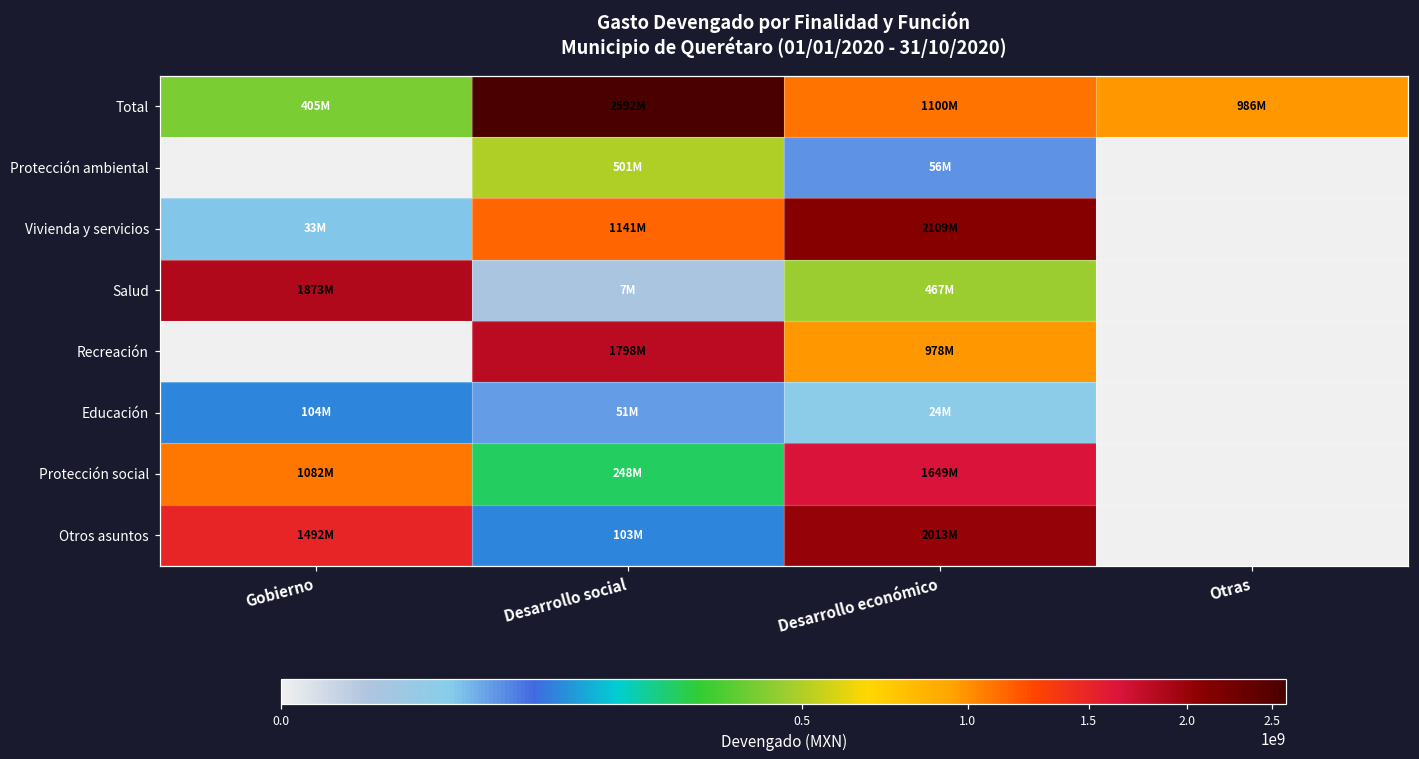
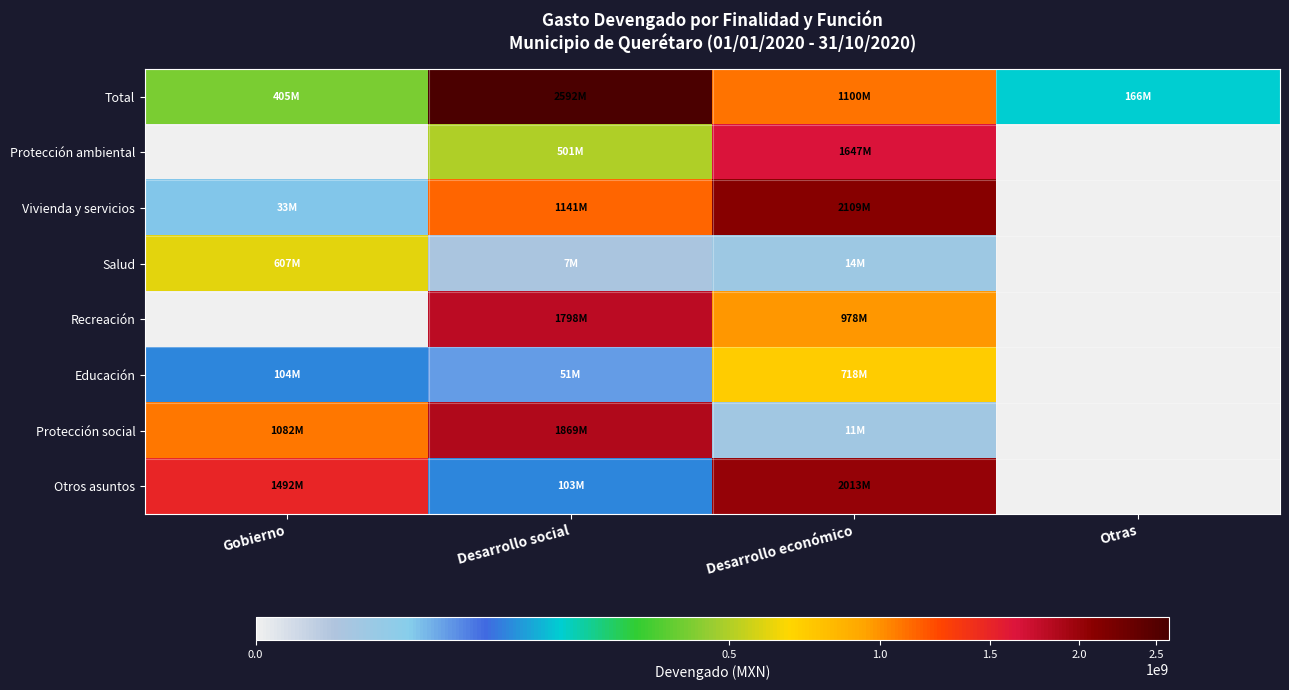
  {
    "Total": {
      "Gobierno": "405M",
      "Desarrollo social": "2592M",
      "Desarrollo económico": "1100M",
-     "Otras": "986M"
+     "Otras": "166M"
    },
    "Protección ambiental": {
      "Desarrollo social": "501M",
-     "Desarrollo económico": "56M"
+     "Desarrollo económico": "1647M"
    },
    "Vivienda y servicios": {
      "Gobierno": "33M",
      "Desarrollo social": "1141M",
      "Desarrollo económico": "2109M"
    },
    "Salud": {
-     "Gobierno": "1873M",
+     "Gobierno": "607M",
      "Desarrollo social": "7M",
-     "Desarrollo económico": "467M"
+     "Desarrollo económico": "14M"
    },
    "Recreación": {
      "Desarrollo social": "1798M",
      "Desarrollo económico": "978M"
    },
    "Educación": {
      "Gobierno": "104M",
      "Desarrollo social": "51M",
-     "Desarrollo económico": "24M"
+     "Desarrollo económico": "718M"
    },
    "Protección social": {
      "Gobierno": "1082M",
-     "Desarrollo social": "248M",
-     "Desarrollo económico": "1649M"
+     "Desarrollo social": "1869M",
+     "Desarrollo económico": "11M"
    },
    "Otros asuntos": {
      "Gobierno": "1492M",
      "Desarrollo social": "103M",
      "Desarrollo económico": "2013M"
    }
  }
